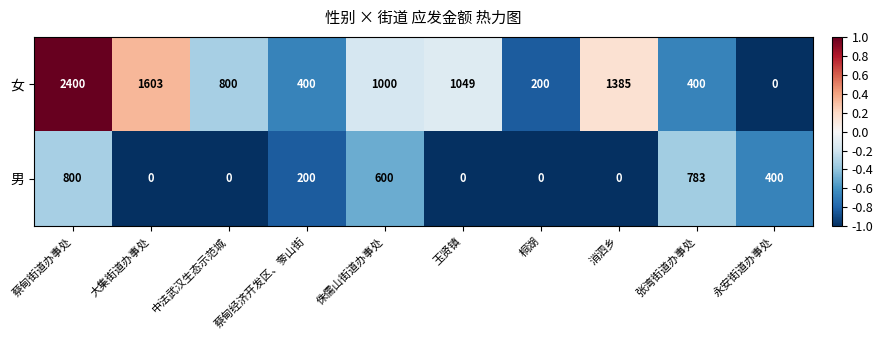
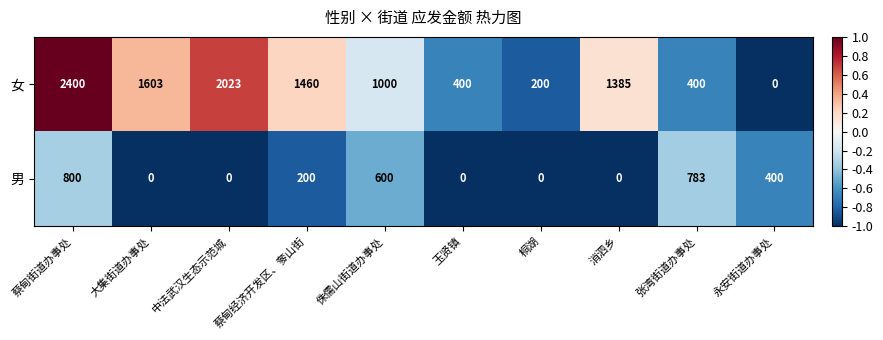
  {
    "女": {
      "蔡甸街道办事处": 2400,
      "大集街道办事处": 1603,
-     "中法武汉生态示范城": 800,
-     "蔡甸经济开发区、奓山街": 400,
+     "中法武汉生态示范城": 2023,
+     "蔡甸经济开发区、奓山街": 1460,
      "侏儒山街道办事处": 1000,
-     "玉贤镇": 1049,
+     "玉贤镇": 400,
      "桐湖": 200,
      "消泗乡": 1385,
      "张湾街道办事处": 400,
      "永安街道办事处": 0
    },
    "男": {
      "蔡甸街道办事处": 800,
      "大集街道办事处": 0,
      "中法武汉生态示范城": 0,
      "蔡甸经济开发区、奓山街": 200,
      "侏儒山街道办事处": 600,
      "玉贤镇": 0,
      "桐湖": 0,
      "消泗乡": 0,
      "张湾街道办事处": 783,
      "永安街道办事处": 400
    }
  }
